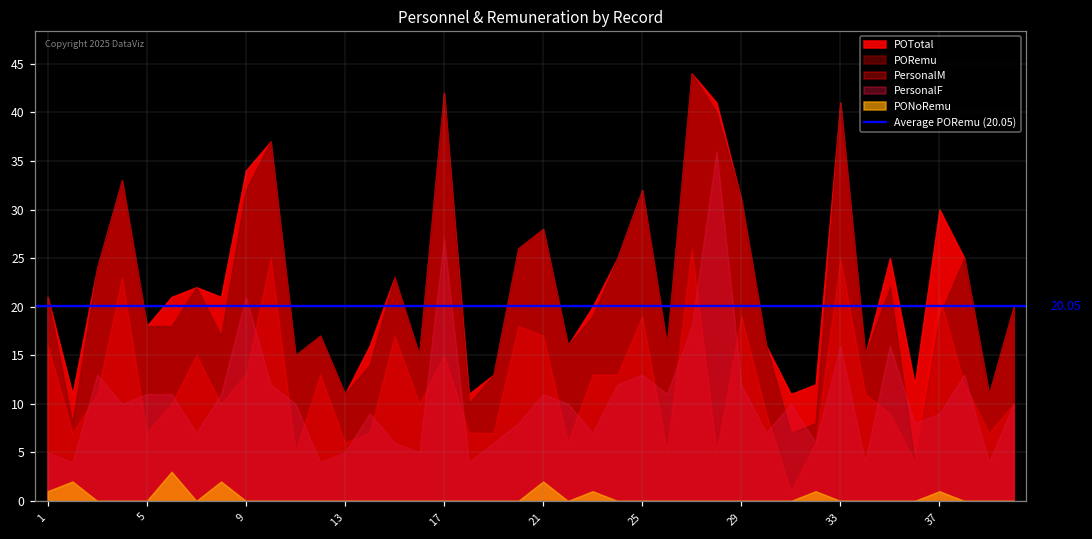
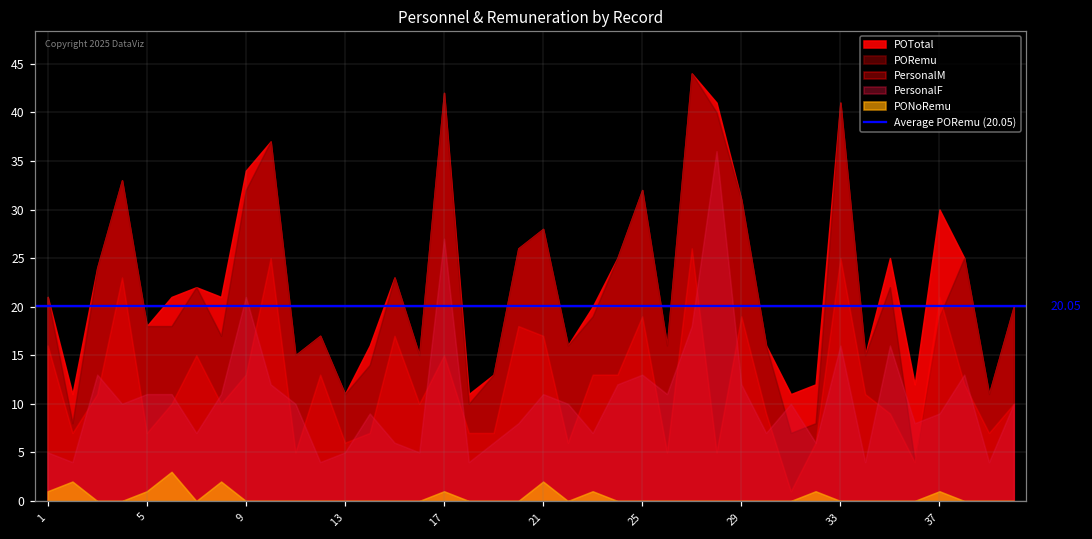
  {
    "PONoRemu": {
      "1": 1,
-     "5": 0,
+     "5": 1,
      "9": 0,
      "13": 0,
-     "17": 0,
+     "17": 1,
      "21": 2,
      "25": 0,
      "29": 0,
      "33": 0,
      "37": 1
    }
  }
